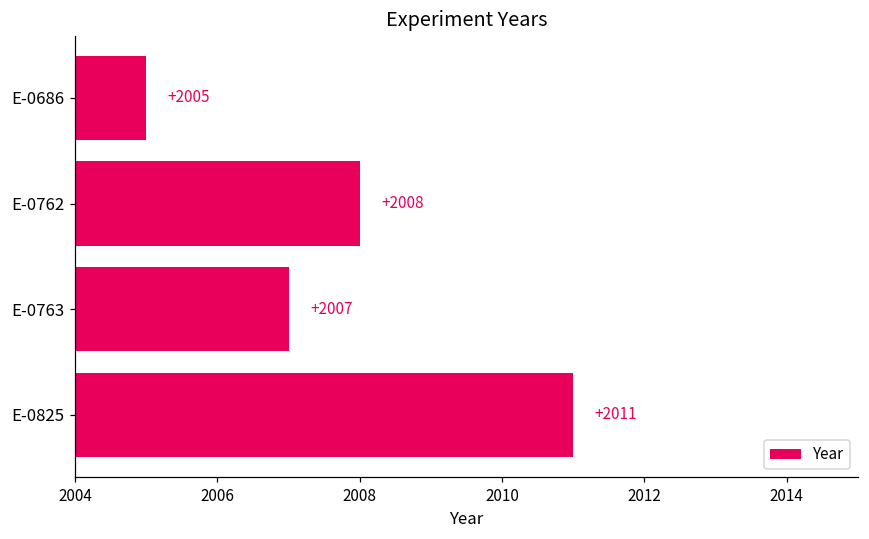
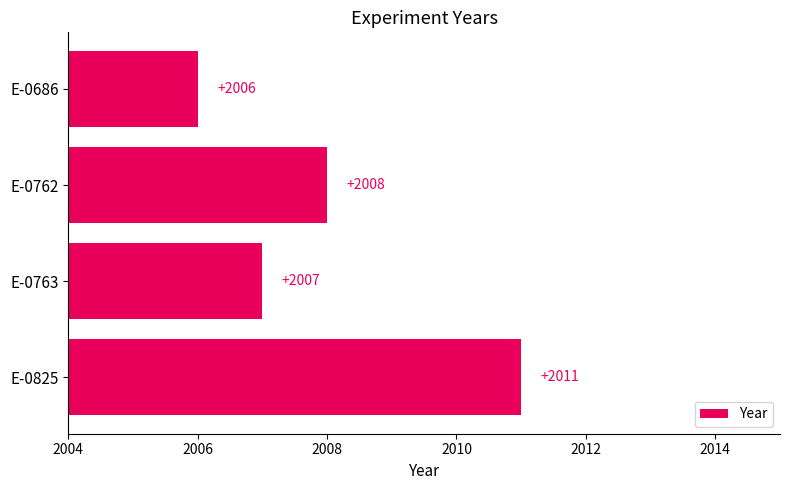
  {
-   "E-0686": "+2005",
+   "E-0686": "+2006",
    "E-0762": "+2008",
    "E-0763": "+2007",
    "E-0825": "+2011"
  }
